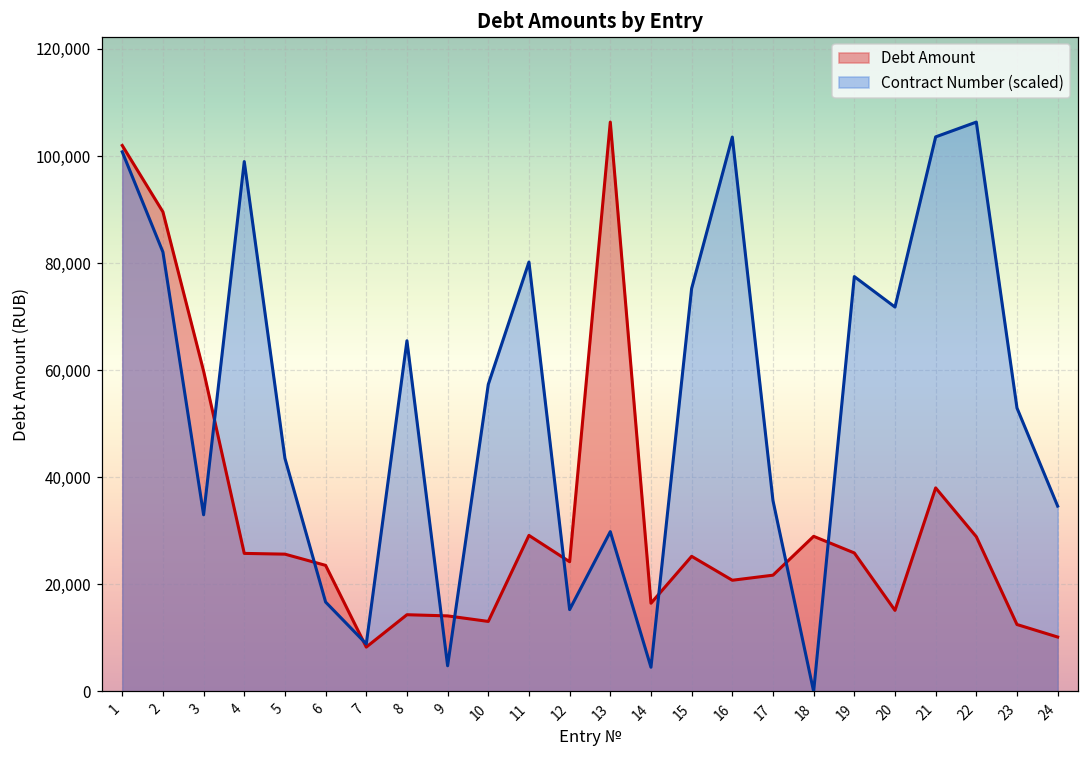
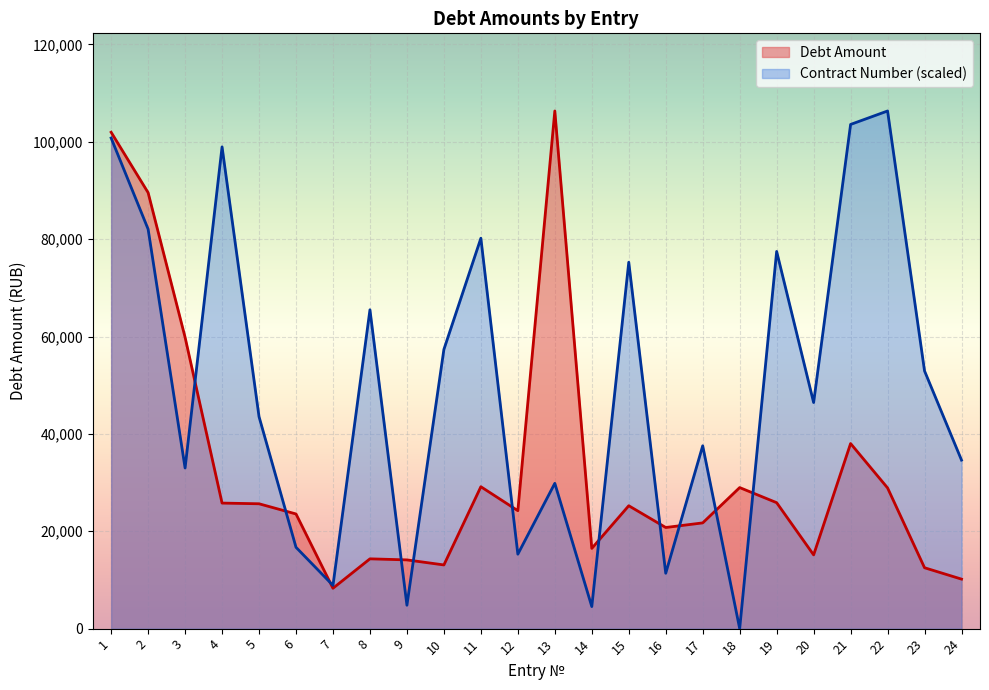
  {
    "Debt Amount": {
      "1": "102,000",
      "2": "90,000",
      "3": "60,000",
      "4": "26,000",
      "5": "26,000",
      "6": "24,000",
      "7": "8,000",
      "8": "14,000",
      "9": "14,000",
      "10": "13,000",
      "11": "29,000",
      "12": "24,000",
      "13": "106,000",
      "14": "16,000",
      "15": "25,000",
      "16": "21,000",
      "17": "22,000",
      "18": "29,000",
      "19": "26,000",
      "20": "15,000",
      "21": "38,000",
      "22": "29,000",
      "23": "13,000",
      "24": "10,000"
    },
    "Contract Number (scaled)": {
      "1": "101,000",
      "2": "82,000",
      "3": "33,000",
      "4": "99,000",
      "5": "44,000",
      "6": "17,000",
      "7": "9,000",
      "8": "65,000",
      "9": "5,000",
      "10": "57,000",
      "11": "80,000",
      "12": "15,000",
      "13": "30,000",
      "14": "5,000",
      "15": "75,000",
-     "16": "104,000",
-     "17": "36,000",
+     "16": "11,000",
+     "17": "38,000",
      "18": "0",
      "19": "77,000",
-     "20": "72,000",
+     "20": "46,000",
      "21": "104,000",
      "22": "106,000",
      "23": "53,000",
      "24": "35,000"
    }
  }
